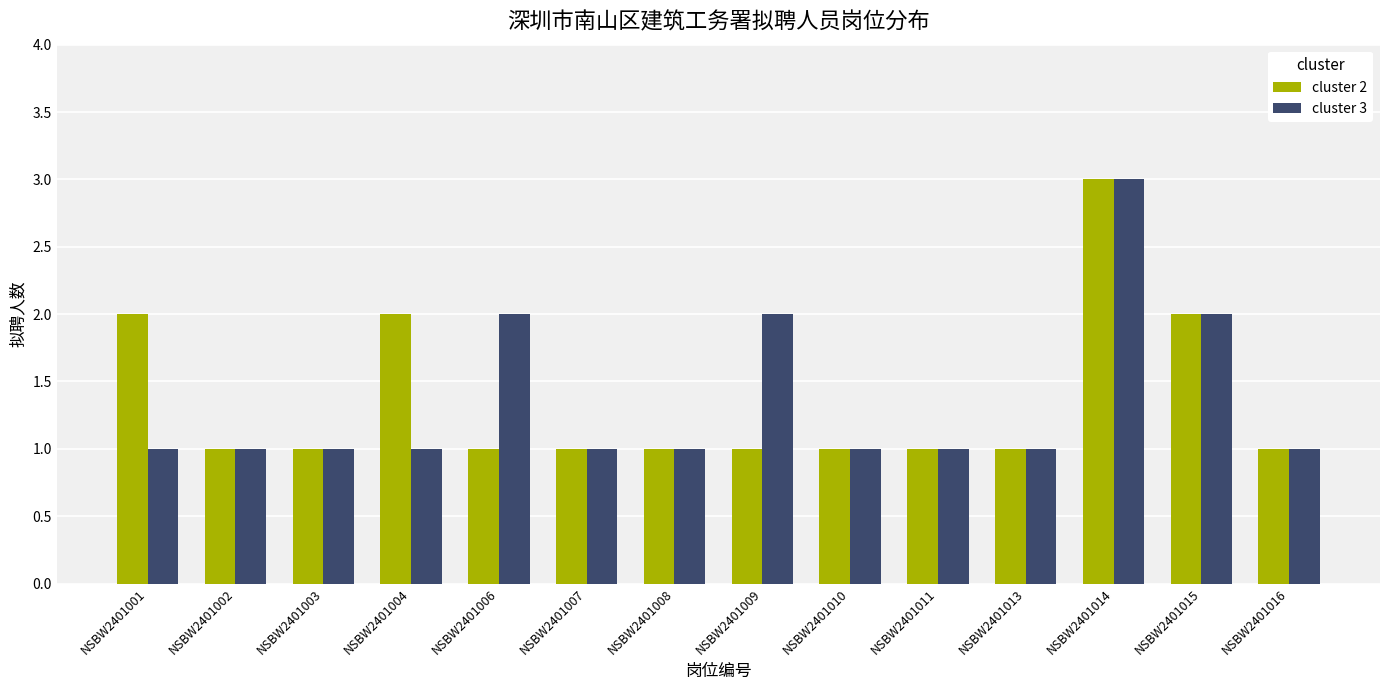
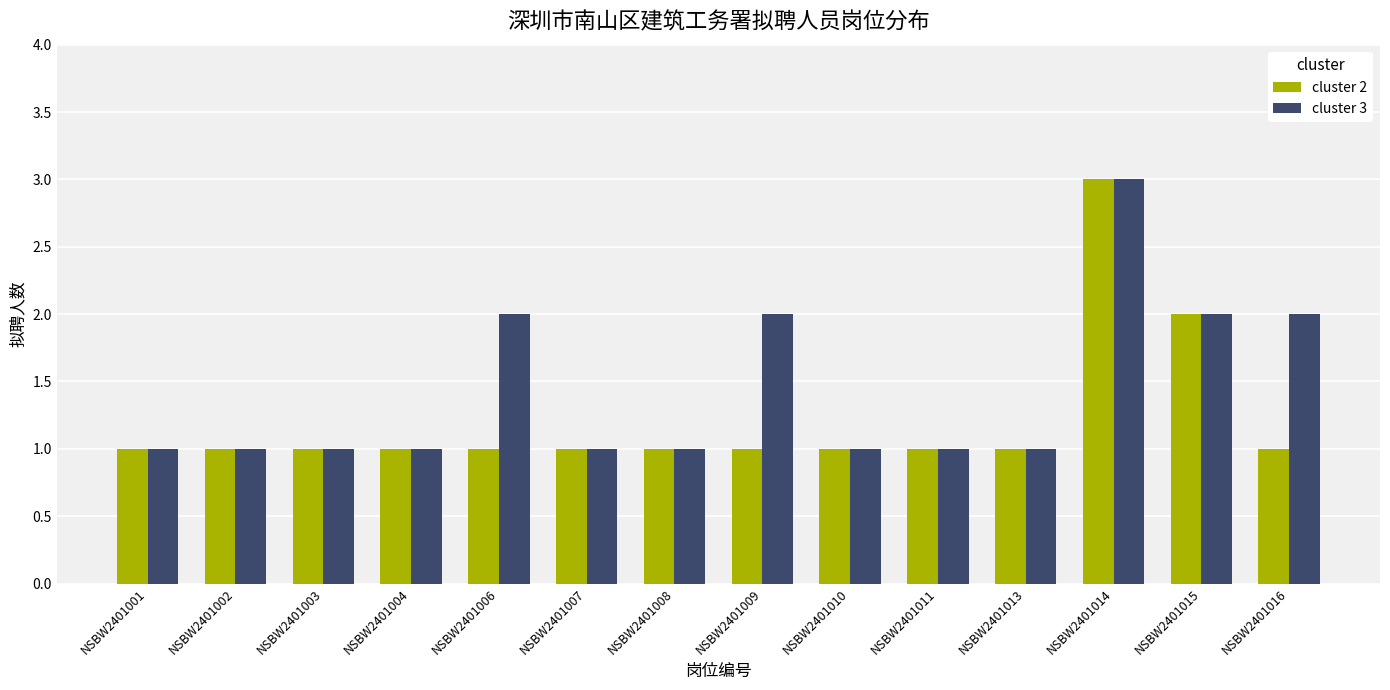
  {
    "cluster 2": {
-     "NSBW2401001": 2,
+     "NSBW2401001": 1,
      "NSBW2401002": 1,
      "NSBW2401003": 1,
-     "NSBW2401004": 2,
+     "NSBW2401004": 1,
      "NSBW2401006": 1,
      "NSBW2401007": 1,
      "NSBW2401008": 1,
      "NSBW2401009": 1,
      "NSBW2401010": 1,
      "NSBW2401011": 1,
      "NSBW2401013": 1,
      "NSBW2401014": 3,
      "NSBW2401015": 2,
      "NSBW2401016": 1
    },
    "cluster 3": {
      "NSBW2401001": 1,
      "NSBW2401002": 1,
      "NSBW2401003": 1,
      "NSBW2401004": 1,
      "NSBW2401006": 2,
      "NSBW2401007": 1,
      "NSBW2401008": 1,
      "NSBW2401009": 2,
      "NSBW2401010": 1,
      "NSBW2401011": 1,
      "NSBW2401013": 1,
      "NSBW2401014": 3,
      "NSBW2401015": 2,
-     "NSBW2401016": 1
+     "NSBW2401016": 2
    }
  }
